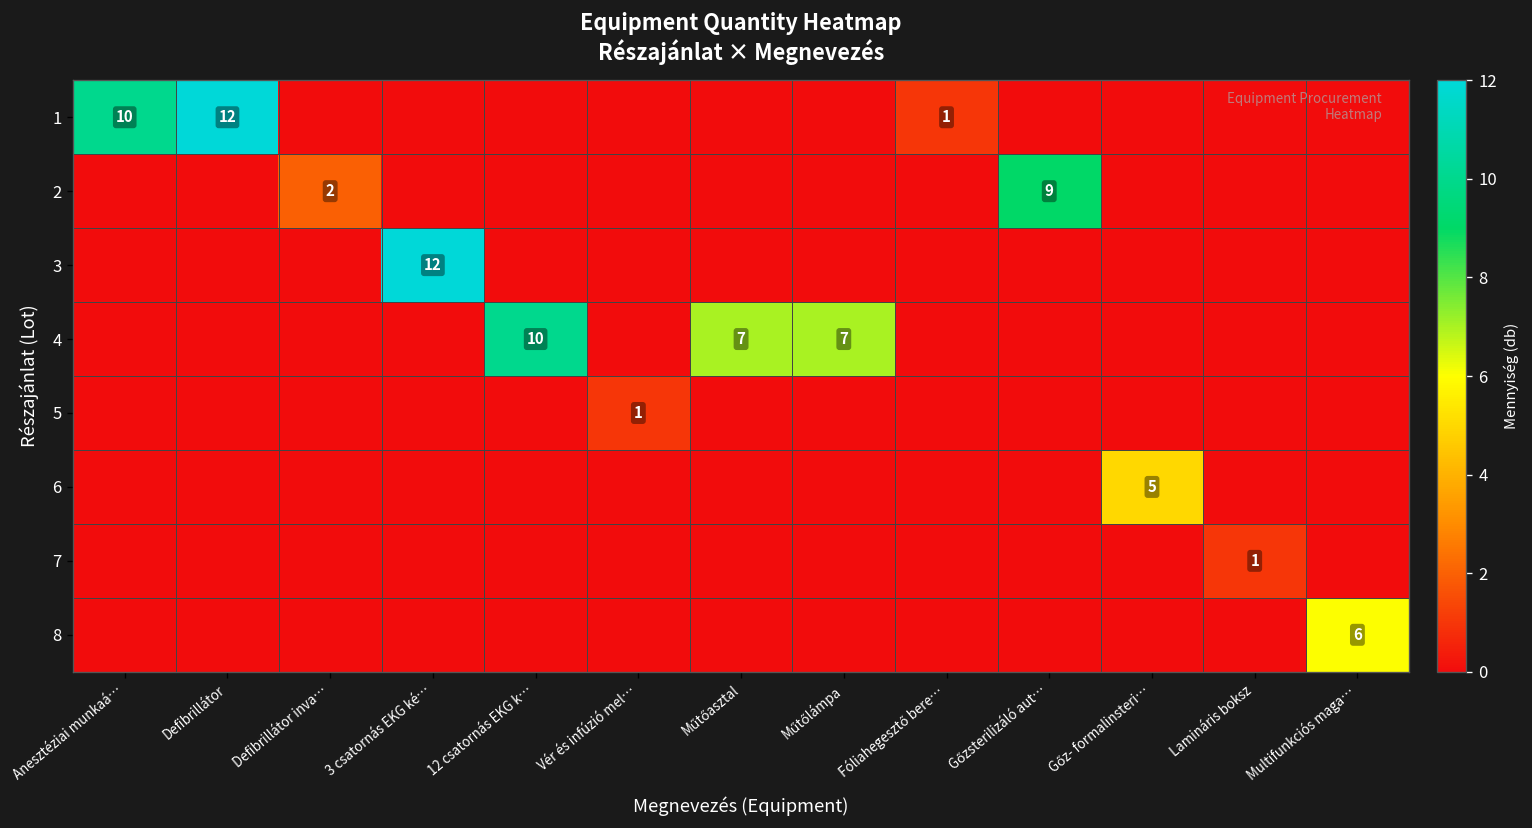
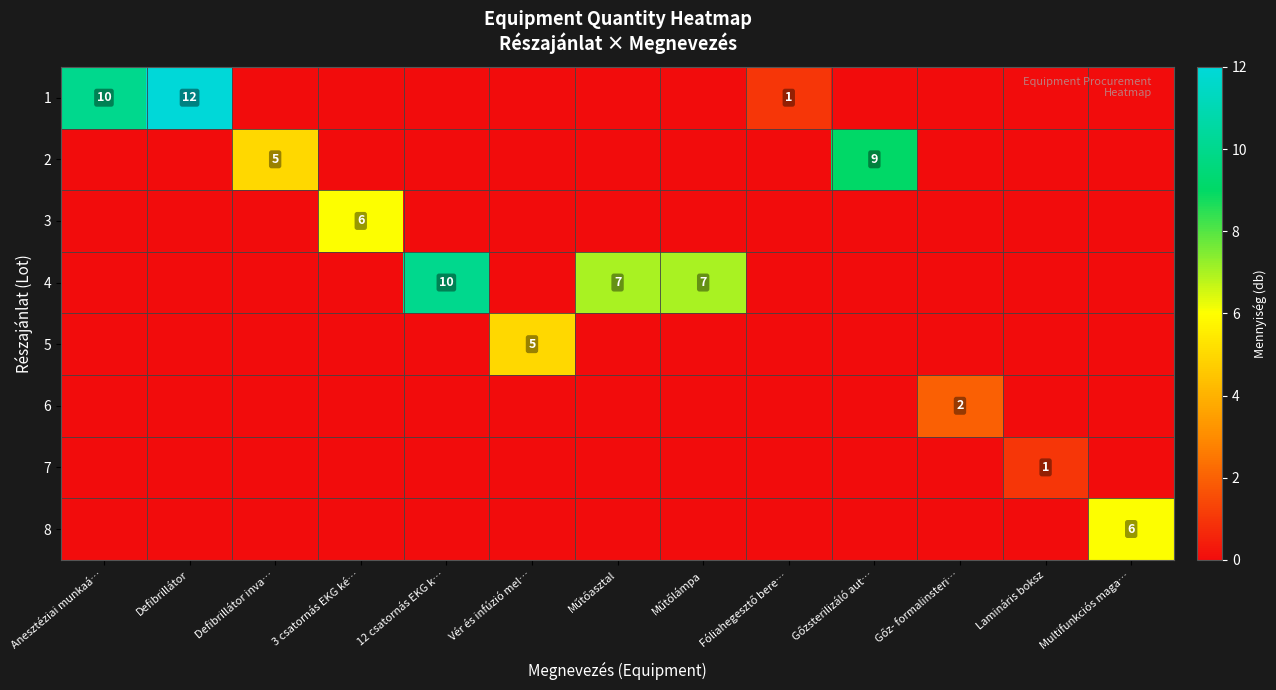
  {
    "2": {
-     "Defibrillátor inva…": 2
+     "Defibrillátor inva…": 5
    },
    "3": {
-     "3 csatornás EKG ké…": 12
+     "3 csatornás EKG ké…": 6
    },
    "5": {
-     "Vér és infúzió mel…": 1
+     "Vér és infúzió mel…": 5
    },
    "6": {
-     "Gőz- formalinsteri…": 5
+     "Gőz- formalinsteri…": 2
    }
  }
